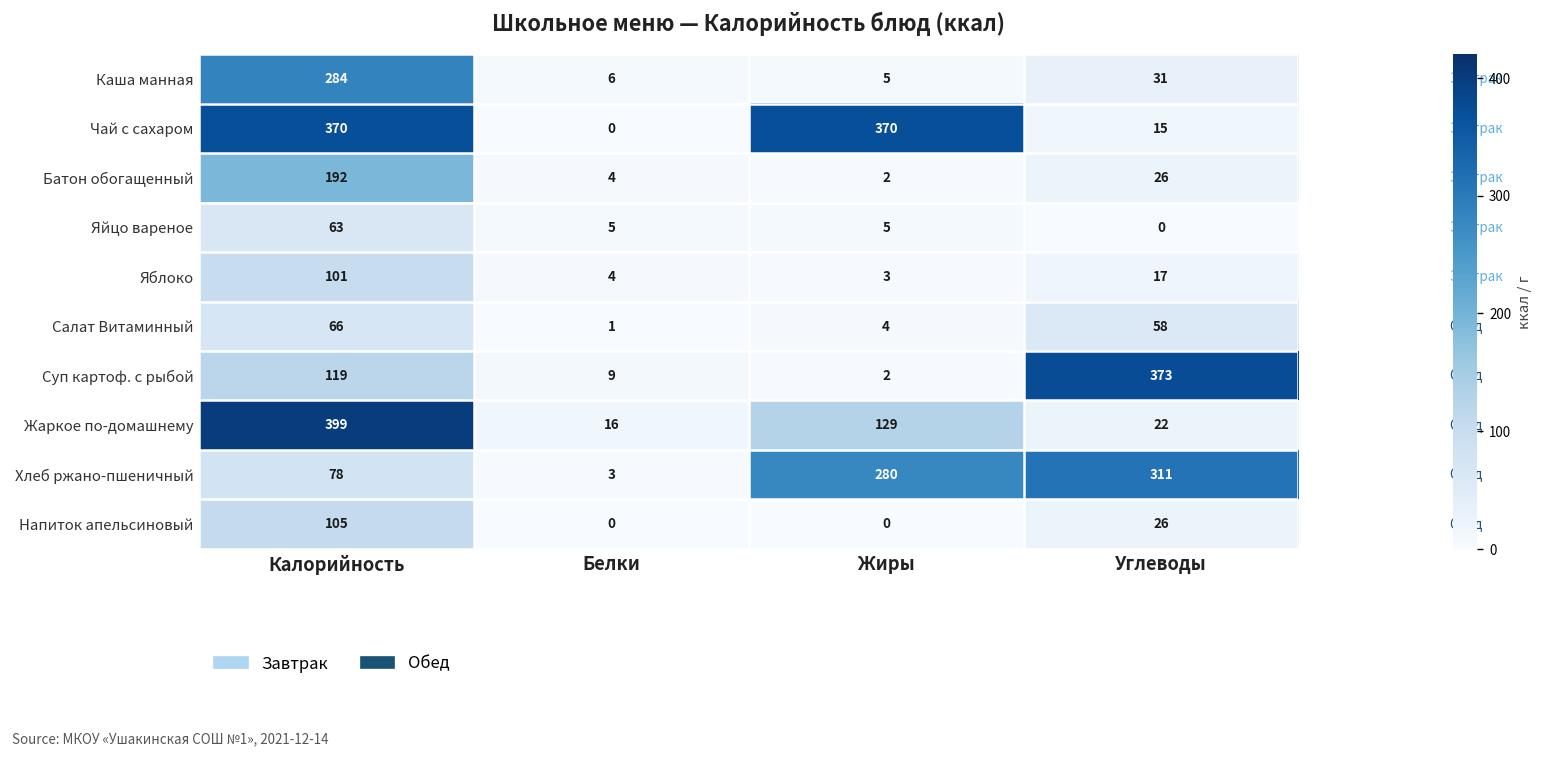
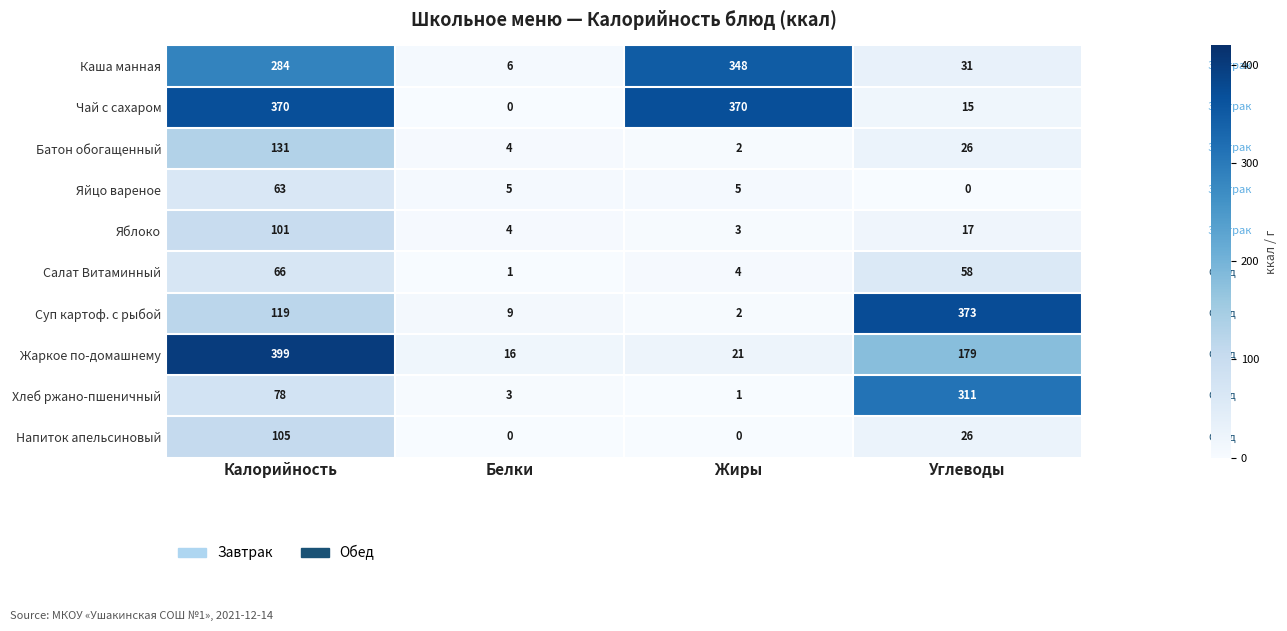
  {
    "Каша манная": {
      "Калорийность": 284,
      "Белки": 6,
-     "Жиры": 5,
+     "Жиры": 348,
      "Углеводы": 31
    },
    "Чай с сахаром": {
      "Калорийность": 370,
      "Белки": 0,
      "Жиры": 370,
      "Углеводы": 15
    },
    "Батон обогащенный": {
-     "Калорийность": 192,
+     "Калорийность": 131,
      "Белки": 4,
      "Жиры": 2,
      "Углеводы": 26
    },
    "Яйцо вареное": {
      "Калорийность": 63,
      "Белки": 5,
      "Жиры": 5,
      "Углеводы": 0
    },
    "Яблоко": {
      "Калорийность": 101,
      "Белки": 4,
      "Жиры": 3,
      "Углеводы": 17
    },
    "Салат Витаминный": {
      "Калорийность": 66,
      "Белки": 1,
      "Жиры": 4,
      "Углеводы": 58
    },
    "Суп картоф. с рыбой": {
      "Калорийность": 119,
      "Белки": 9,
      "Жиры": 2,
      "Углеводы": 373
    },
    "Жаркое по-домашнему": {
      "Калорийность": 399,
      "Белки": 16,
-     "Жиры": 129,
-     "Углеводы": 22
+     "Жиры": 21,
+     "Углеводы": 179
    },
    "Хлеб ржано-пшеничный": {
      "Калорийность": 78,
      "Белки": 3,
-     "Жиры": 280,
+     "Жиры": 1,
      "Углеводы": 311
    },
    "Напиток апельсиновый": {
      "Калорийность": 105,
      "Белки": 0,
      "Жиры": 0,
      "Углеводы": 26
    }
  }
